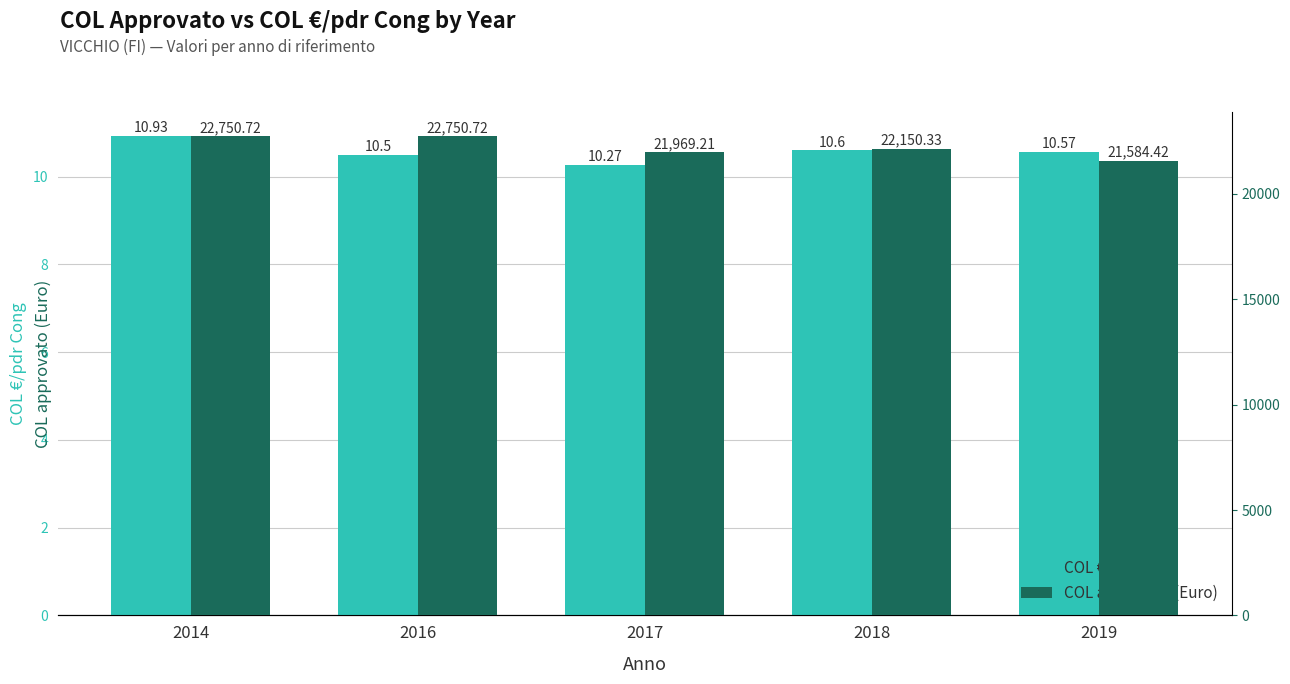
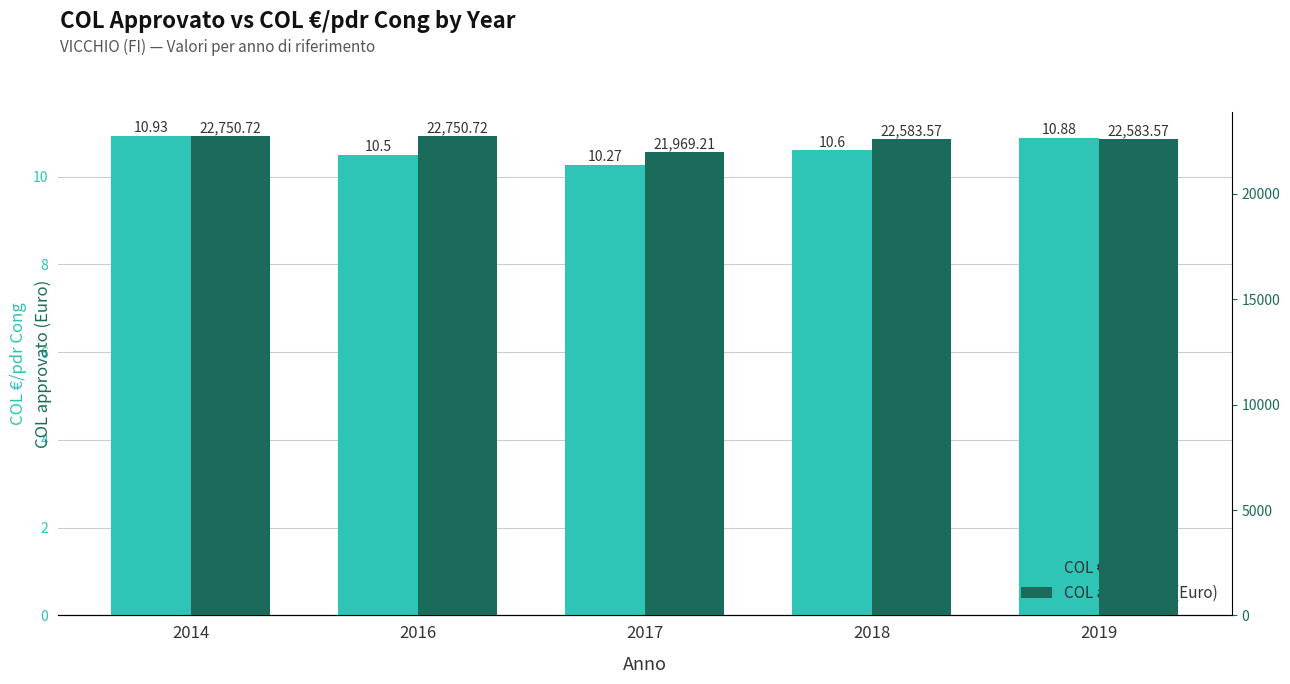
  {
    "COL €/pdr Cong": {
      "2014": "10.93",
      "2016": "10.5",
      "2017": "10.27",
      "2018": "10.6",
-     "2019": "10.57"
+     "2019": "10.88"
    },
    "COL approvato (Euro)": {
      "2014": "22,750.72",
      "2016": "22,750.72",
      "2017": "21,969.21",
-     "2018": "22,150.33",
-     "2019": "21,584.42"
+     "2018": "22,583.57",
+     "2019": "22,583.57"
    }
  }
